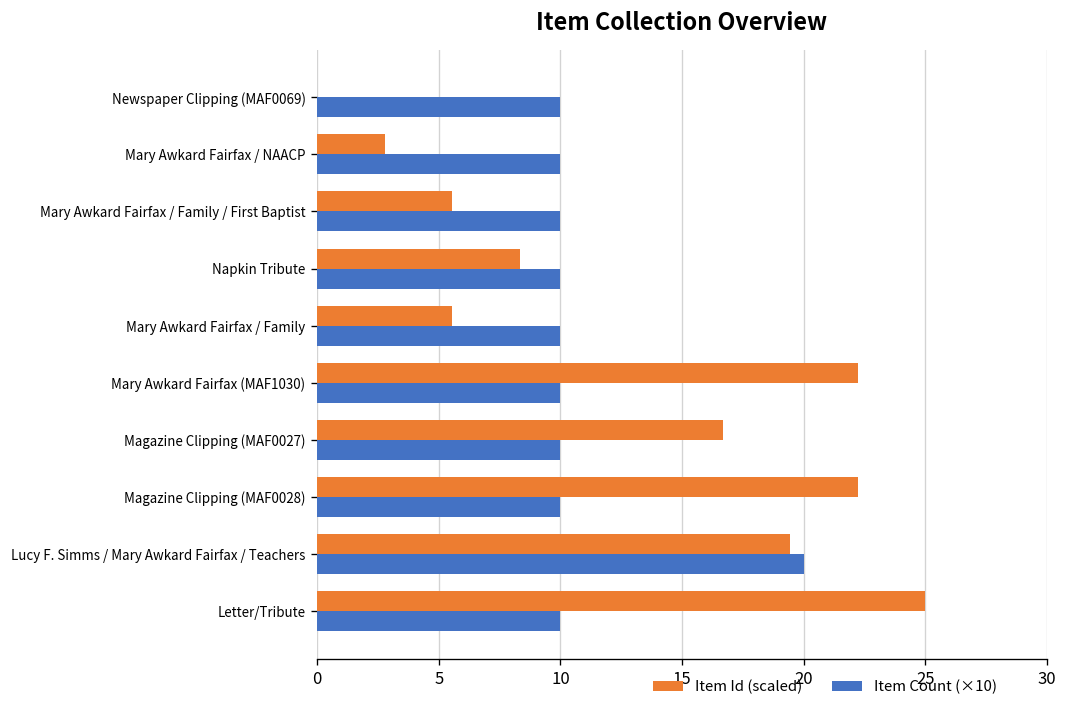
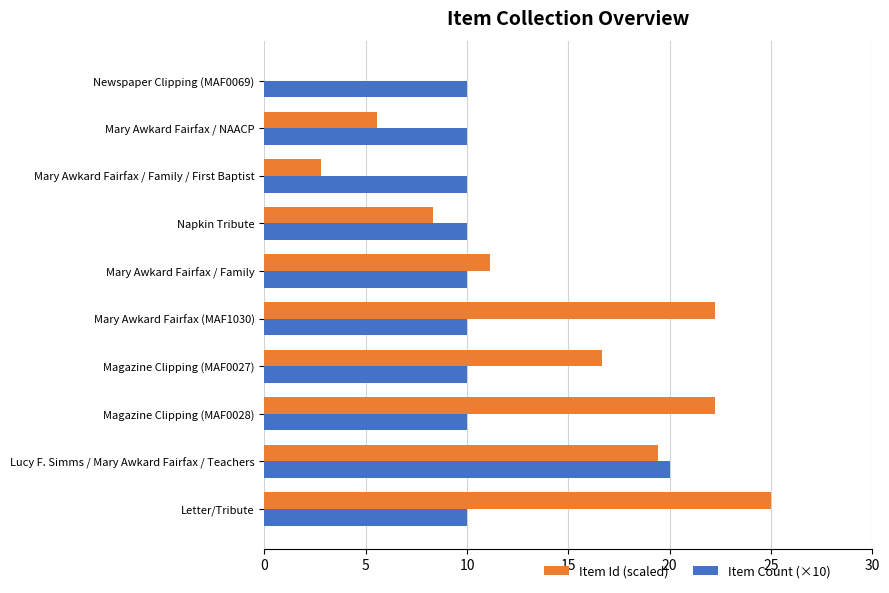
  {
    "Item Id (scaled)": {
      "Newspaper Clipping (MAF0069)": 0.0,
-     "Mary Awkard Fairfax / NAACP": 2.8,
-     "Mary Awkard Fairfax / Family / First Baptist": 5.6,
+     "Mary Awkard Fairfax / NAACP": 5.6,
+     "Mary Awkard Fairfax / Family / First Baptist": 2.8,
      "Napkin Tribute": 8.3,
-     "Mary Awkard Fairfax / Family": 5.6,
+     "Mary Awkard Fairfax / Family": 11.1,
      "Mary Awkard Fairfax (MAF1030)": 22.2,
      "Magazine Clipping (MAF0027)": 16.7,
      "Magazine Clipping (MAF0028)": 22.2,
      "Lucy F. Simms / Mary Awkard Fairfax / Teachers": 19.4,
      "Letter/Tribute": 25.0
    },
    "Item Count (×10)": {
      "Newspaper Clipping (MAF0069)": 10.0,
      "Mary Awkard Fairfax / NAACP": 10.0,
      "Mary Awkard Fairfax / Family / First Baptist": 10.0,
      "Napkin Tribute": 10.0,
      "Mary Awkard Fairfax / Family": 10.0,
      "Mary Awkard Fairfax (MAF1030)": 10.0,
      "Magazine Clipping (MAF0027)": 10.0,
      "Magazine Clipping (MAF0028)": 10.0,
      "Lucy F. Simms / Mary Awkard Fairfax / Teachers": 20.0,
      "Letter/Tribute": 10.0
    }
  }
